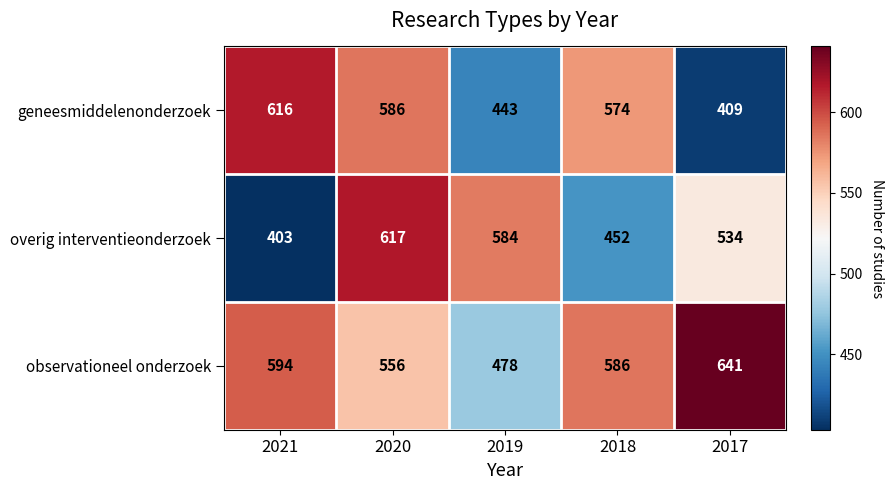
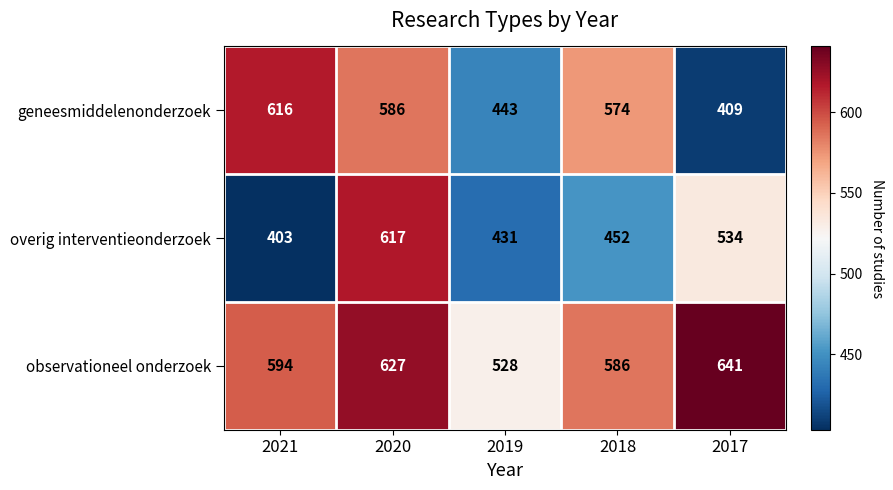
  {
    "geneesmiddelenonderzoek": {
      "2021": 616,
      "2020": 586,
      "2019": 443,
      "2018": 574,
      "2017": 409
    },
    "overig interventieonderzoek": {
      "2021": 403,
      "2020": 617,
-     "2019": 584,
+     "2019": 431,
      "2018": 452,
      "2017": 534
    },
    "observationeel onderzoek": {
      "2021": 594,
-     "2020": 556,
-     "2019": 478,
+     "2020": 627,
+     "2019": 528,
      "2018": 586,
      "2017": 641
    }
  }
